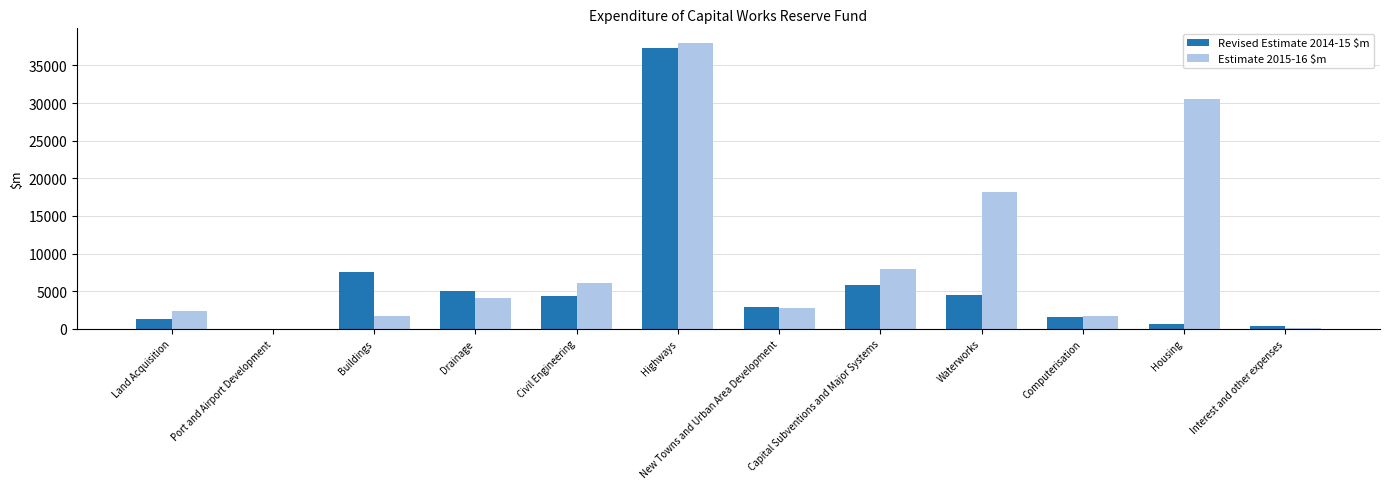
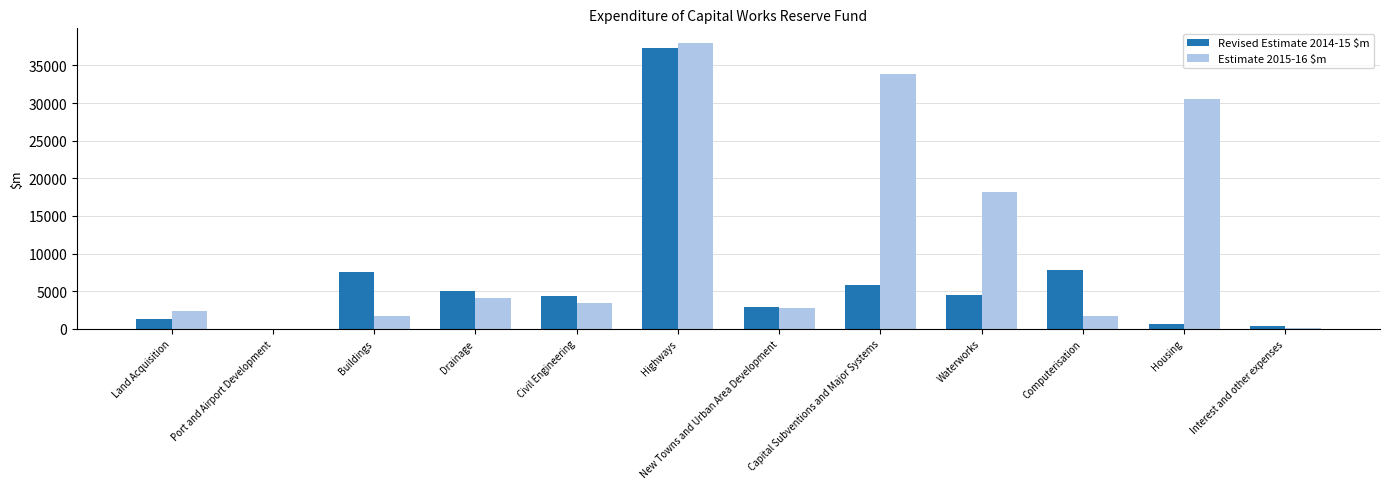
  {
    "Revised Estimate 2014-15 $m": {
      "Land Acquisition": 1000,
      "Buildings": 8000,
      "Drainage": 5000,
      "Civil Engineering": 4000,
      "Highways": 37000,
      "New Towns and Urban Area Development": 3000,
      "Capital Subventions and Major Systems": 6000,
      "Waterworks": 4000,
-     "Computerisation": 2000,
+     "Computerisation": 8000,
      "Housing": 1000
    },
    "Estimate 2015-16 $m": {
      "Land Acquisition": 2000,
      "Buildings": 2000,
      "Drainage": 4000,
-     "Civil Engineering": 6000,
+     "Civil Engineering": 3000,
      "Highways": 38000,
      "New Towns and Urban Area Development": 3000,
-     "Capital Subventions and Major Systems": 8000,
+     "Capital Subventions and Major Systems": 34000,
      "Waterworks": 18000,
      "Computerisation": 2000,
      "Housing": 30000
    }
  }
